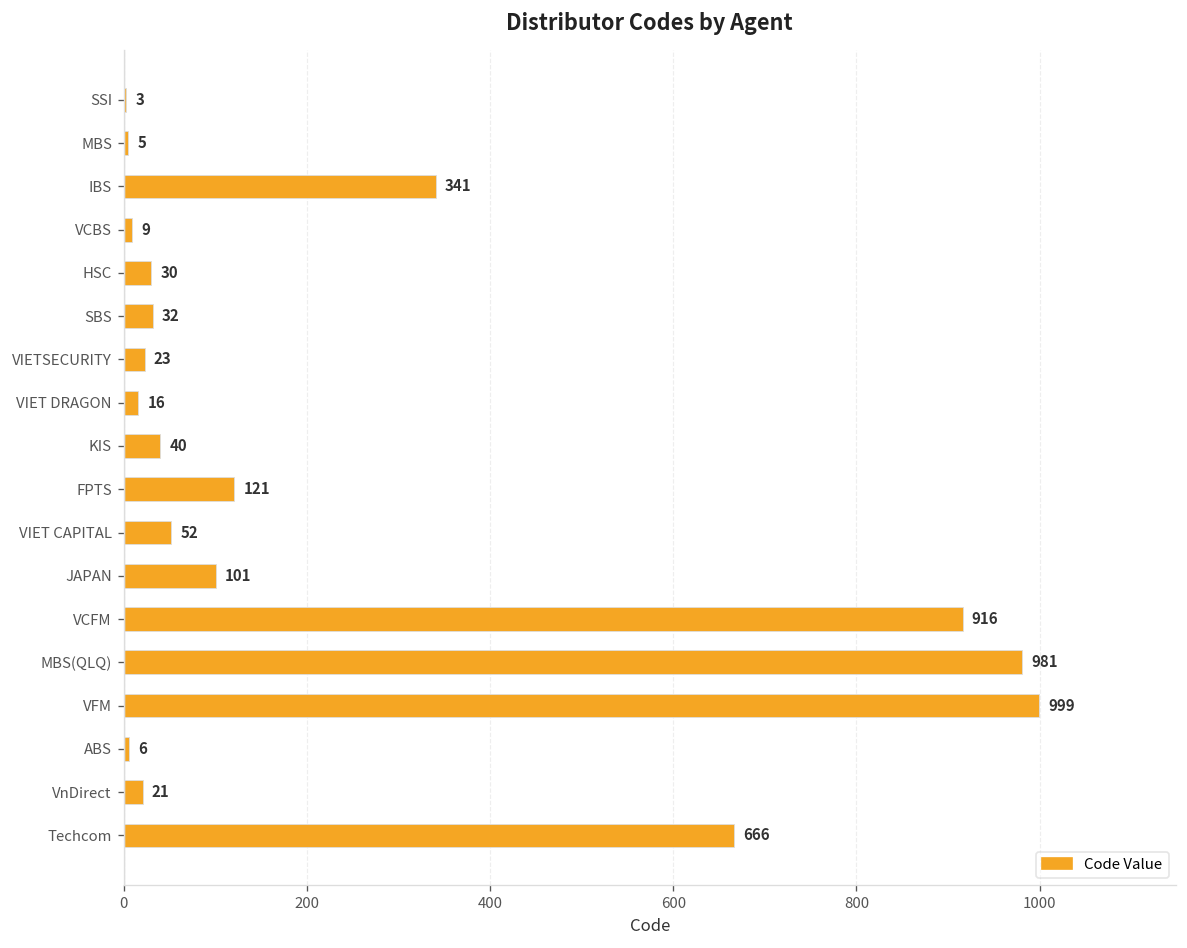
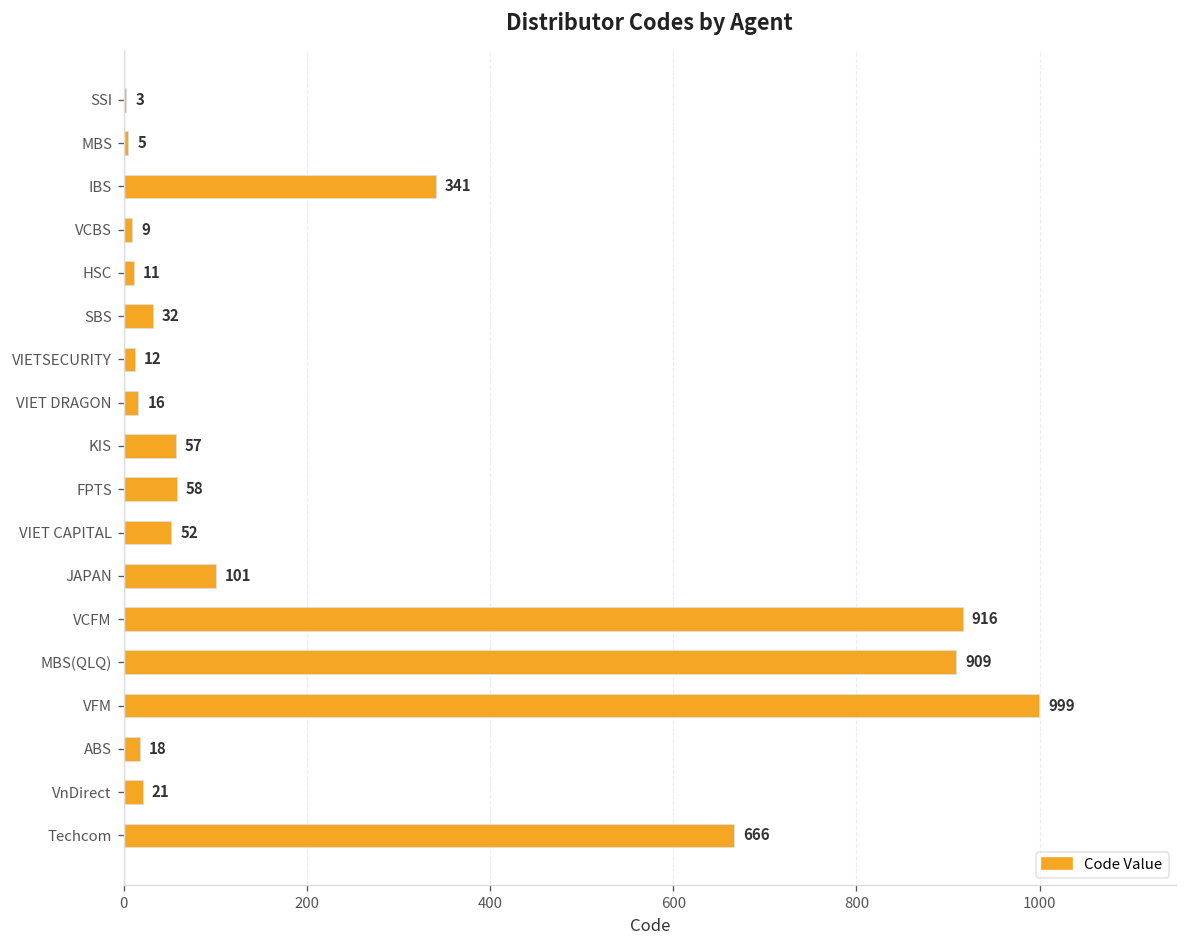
  {
    "SSI": 3,
    "MBS": 5,
    "IBS": 341,
    "VCBS": 9,
-   "HSC": 30,
+   "HSC": 11,
    "SBS": 32,
-   "VIETSECURITY": 23,
+   "VIETSECURITY": 12,
    "VIET DRAGON": 16,
-   "KIS": 40,
-   "FPTS": 121,
+   "KIS": 57,
+   "FPTS": 58,
    "VIET CAPITAL": 52,
    "JAPAN": 101,
    "VCFM": 916,
-   "MBS(QLQ)": 981,
+   "MBS(QLQ)": 909,
    "VFM": 999,
-   "ABS": 6,
+   "ABS": 18,
    "VnDirect": 21,
    "Techcom": 666
  }
